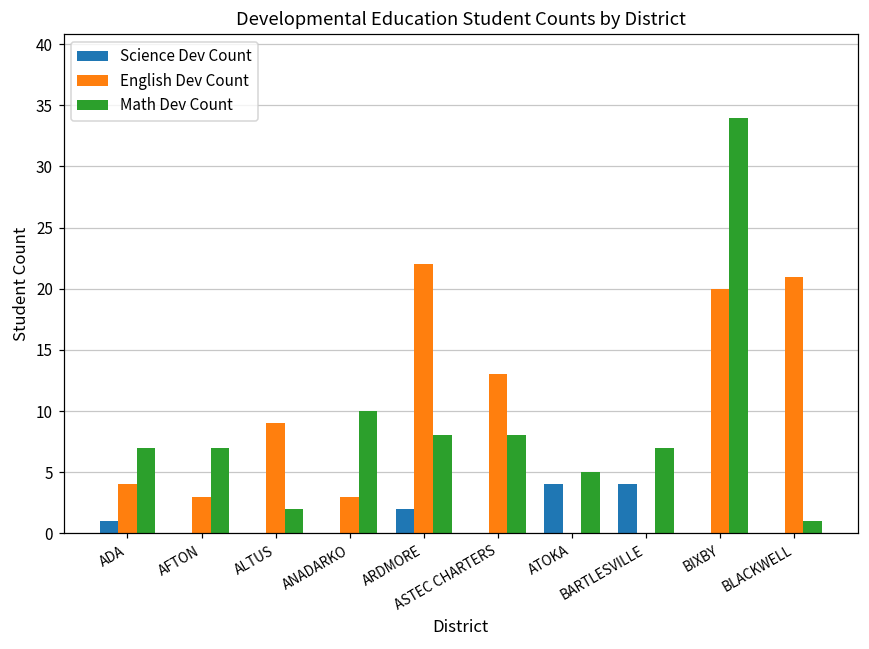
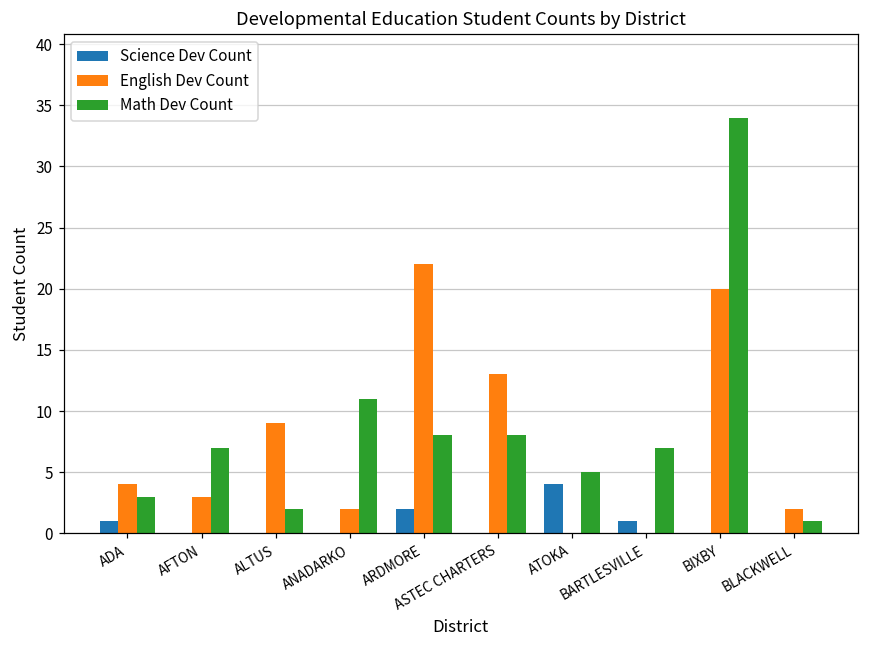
  {
    "Science Dev Count": {
      "ADA": 1,
      "AFTON": 0,
      "ALTUS": 0,
      "ANADARKO": 0,
      "ARDMORE": 2,
      "ASTEC CHARTERS": 0,
      "ATOKA": 4,
-     "BARTLESVILLE": 4,
+     "BARTLESVILLE": 1,
      "BIXBY": 0,
      "BLACKWELL": 0
    },
    "English Dev Count": {
      "ADA": 4,
      "AFTON": 3,
      "ALTUS": 9,
-     "ANADARKO": 3,
+     "ANADARKO": 2,
      "ARDMORE": 22,
      "ASTEC CHARTERS": 13,
      "ATOKA": 0,
      "BARTLESVILLE": 0,
      "BIXBY": 20,
-     "BLACKWELL": 21
+     "BLACKWELL": 2
    },
    "Math Dev Count": {
-     "ADA": 7,
+     "ADA": 3,
      "AFTON": 7,
      "ALTUS": 2,
-     "ANADARKO": 10,
+     "ANADARKO": 11,
      "ARDMORE": 8,
      "ASTEC CHARTERS": 8,
      "ATOKA": 5,
      "BARTLESVILLE": 7,
      "BIXBY": 34,
      "BLACKWELL": 1
    }
  }
